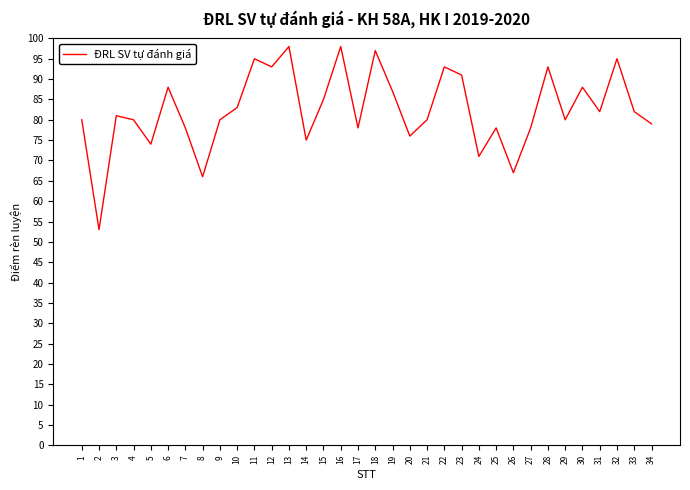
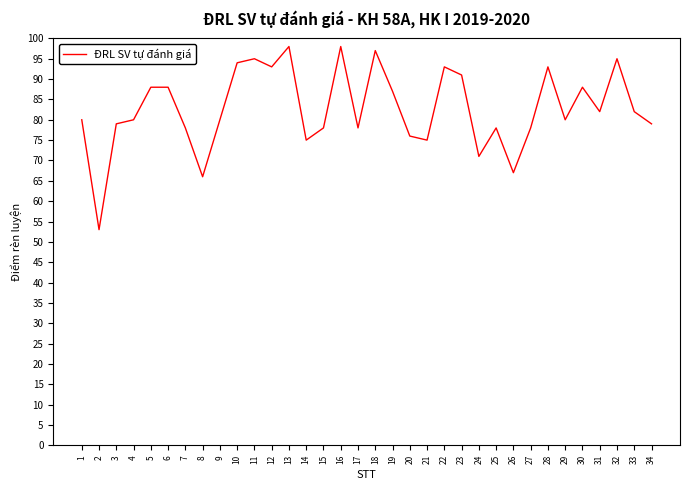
  {
    "1": 80,
    "2": 53,
-   "3": 81,
+   "3": 79,
    "4": 80,
-   "5": 74,
+   "5": 88,
    "6": 88,
    "7": 78,
    "8": 66,
    "9": 80,
-   "10": 83,
+   "10": 94,
    "11": 95,
    "12": 93,
    "13": 98,
    "14": 75,
-   "15": 85,
+   "15": 78,
    "16": 98,
    "17": 78,
    "18": 97,
    "19": 87,
    "20": 76,
-   "21": 80,
+   "21": 75,
    "22": 93,
    "23": 91,
    "24": 71,
    "25": 78,
    "26": 67,
    "27": 78,
    "28": 93,
    "29": 80,
    "30": 88,
    "31": 82,
    "32": 95,
    "33": 82,
    "34": 79
  }
